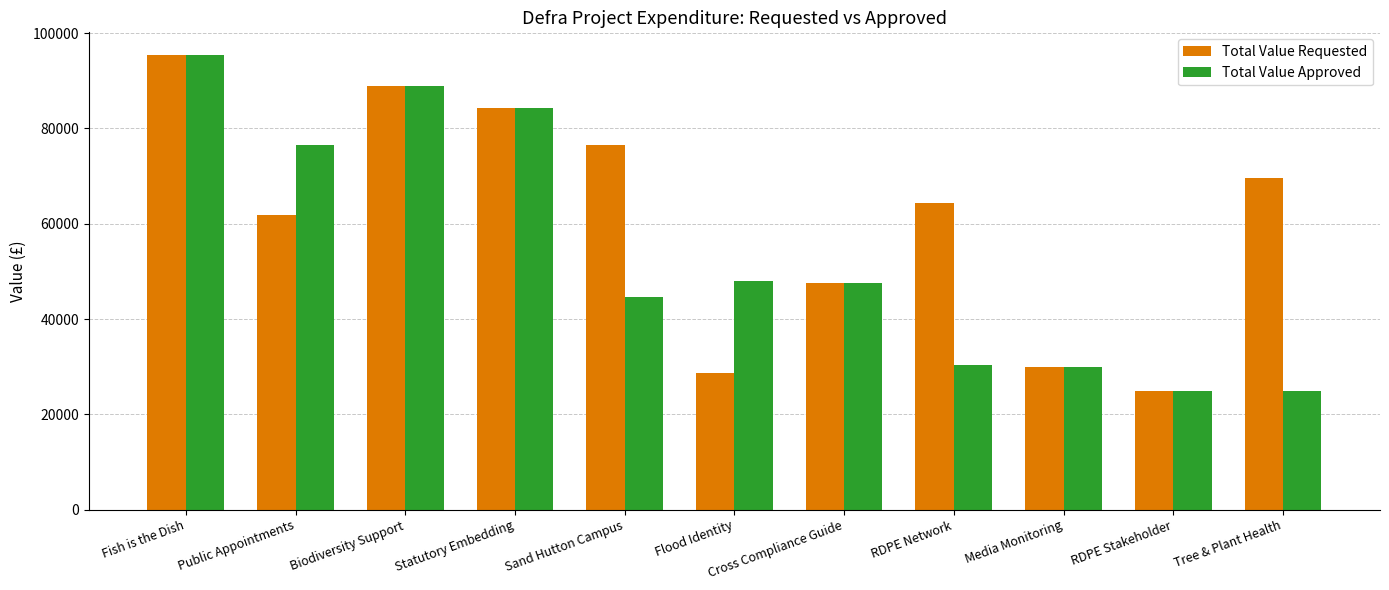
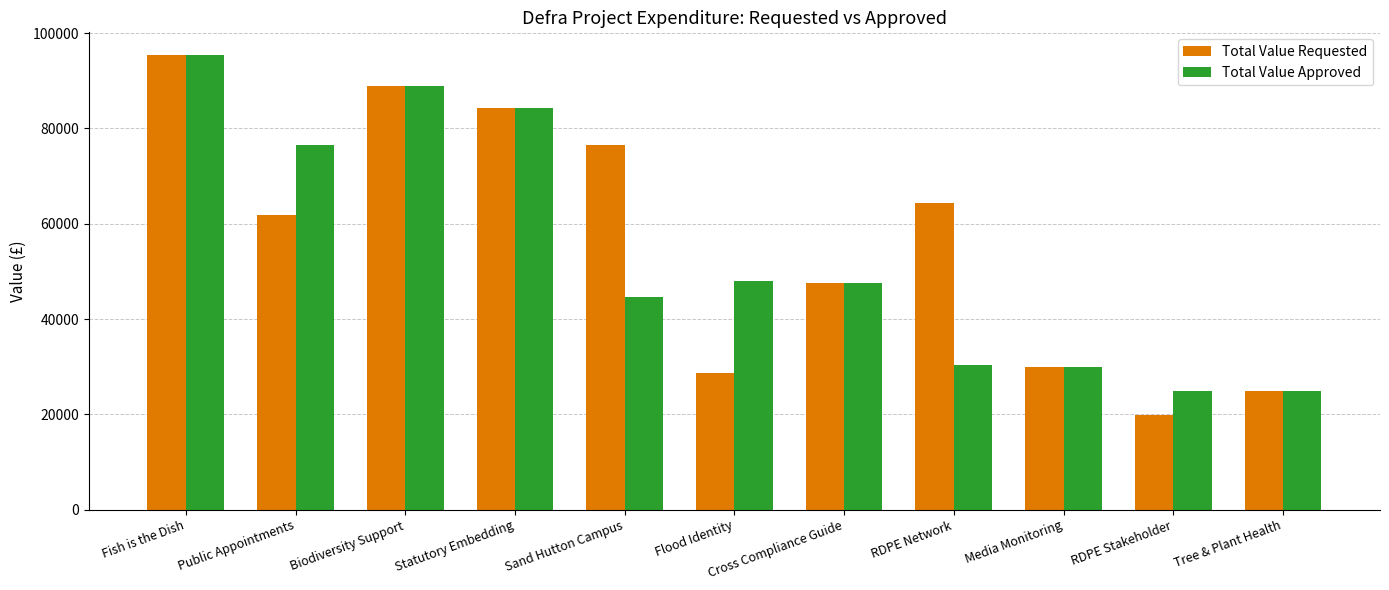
  {
    "Total Value Requested": {
      "Fish is the Dish": 95000,
      "Public Appointments": 62000,
      "Biodiversity Support": 89000,
      "Statutory Embedding": 84000,
      "Sand Hutton Campus": 77000,
      "Flood Identity": 29000,
      "Cross Compliance Guide": 48000,
      "RDPE Network": 64000,
      "Media Monitoring": 30000,
-     "RDPE Stakeholder": 25000,
-     "Tree & Plant Health": 70000
+     "RDPE Stakeholder": 20000,
+     "Tree & Plant Health": 25000
    },
    "Total Value Approved": {
      "Fish is the Dish": 95000,
      "Public Appointments": 77000,
      "Biodiversity Support": 89000,
      "Statutory Embedding": 84000,
      "Sand Hutton Campus": 45000,
      "Flood Identity": 48000,
      "Cross Compliance Guide": 48000,
      "RDPE Network": 30000,
      "Media Monitoring": 30000,
      "RDPE Stakeholder": 25000,
      "Tree & Plant Health": 25000
    }
  }
